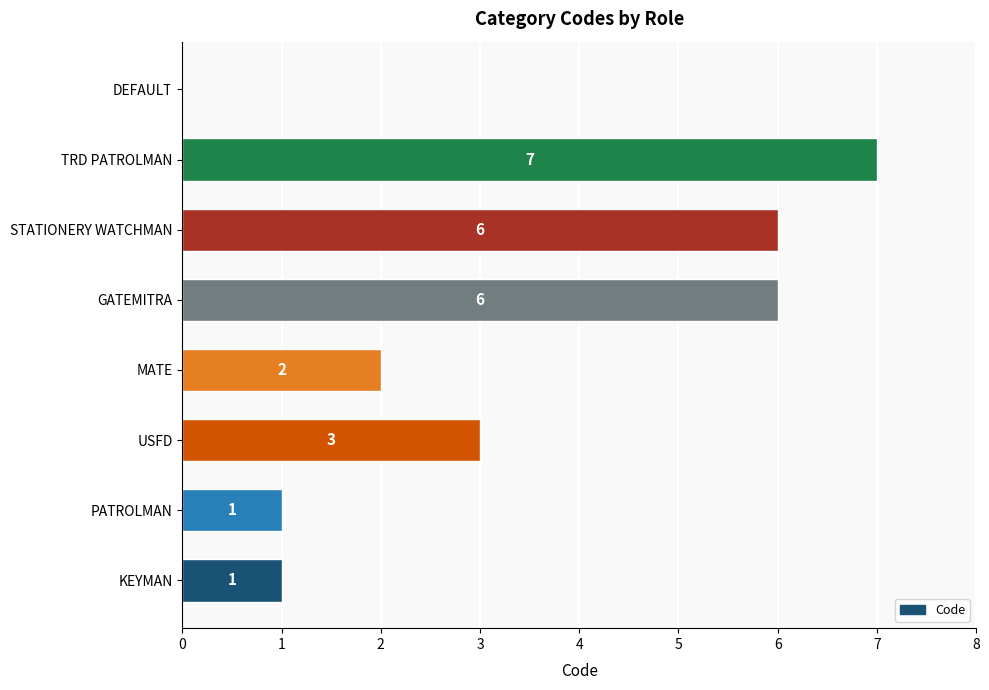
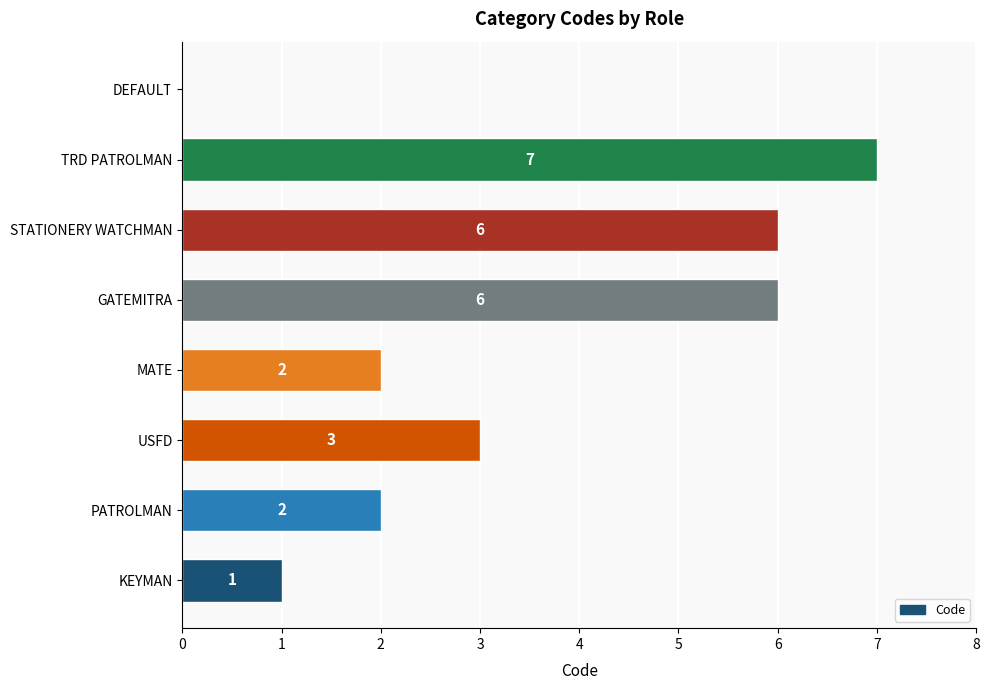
  {
    "TRD PATROLMAN": 7,
    "STATIONERY WATCHMAN": 6,
    "GATEMITRA": 6,
    "MATE": 2,
    "USFD": 3,
-   "PATROLMAN": 1,
+   "PATROLMAN": 2,
    "KEYMAN": 1
  }
